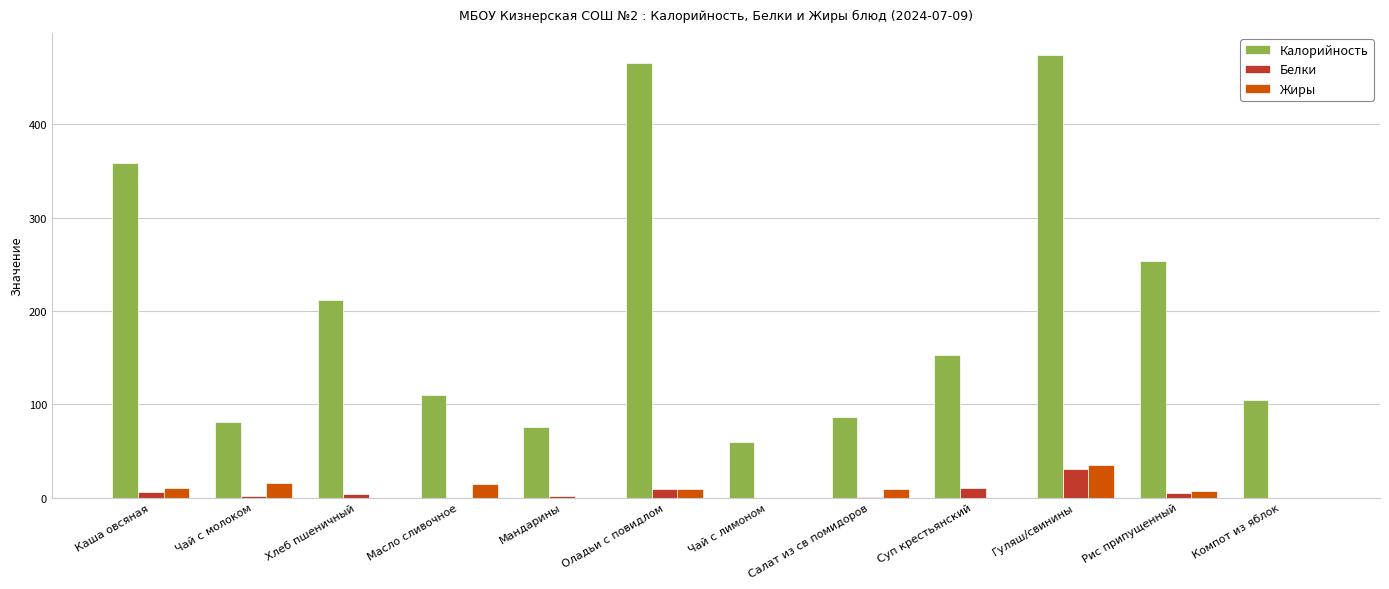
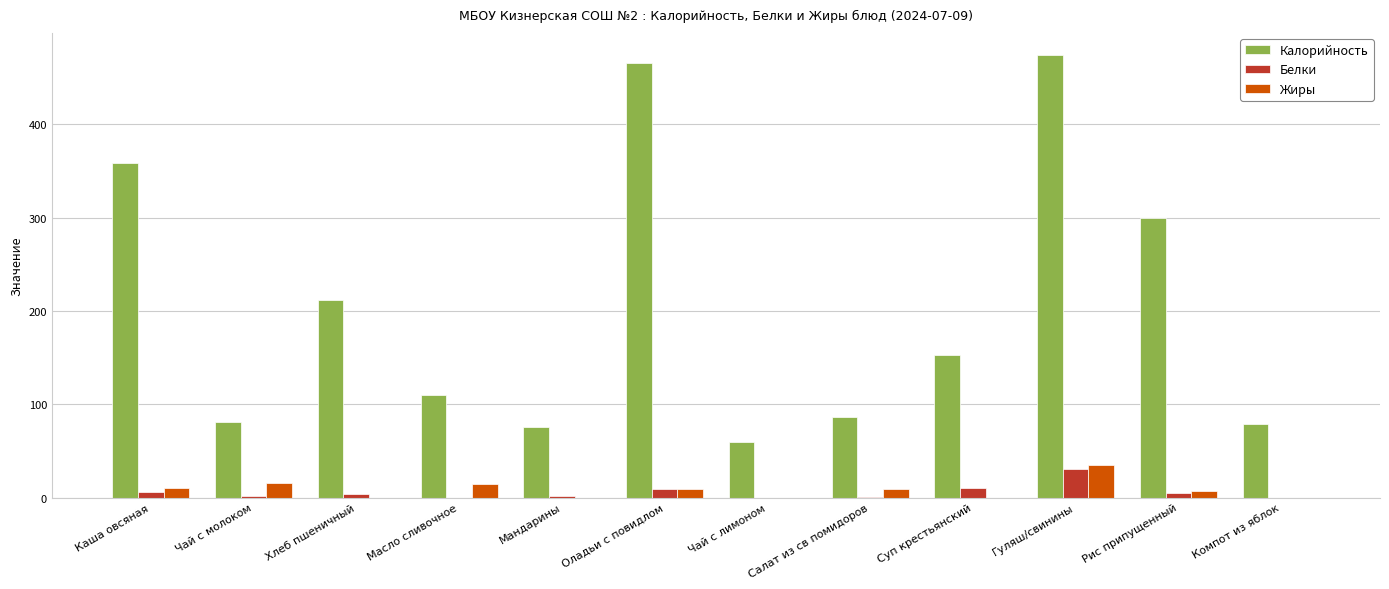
  {
    "Калорийность": {
      "Каша овсяная": 360,
      "Чай с молоком": 80,
      "Хлеб пшеничный": 210,
      "Масло сливочное": 110,
      "Мандарины": 80,
      "Оладьи с повидлом": 470,
      "Чай с лимоном": 60,
      "Салат из св помидоров": 90,
      "Суп крестьянский": 150,
      "Гуляш/свинины": 470,
-     "Рис припущенный": 250,
-     "Компот из яблок": 100
+     "Рис припущенный": 300,
+     "Компот из яблок": 80
    }
  }
